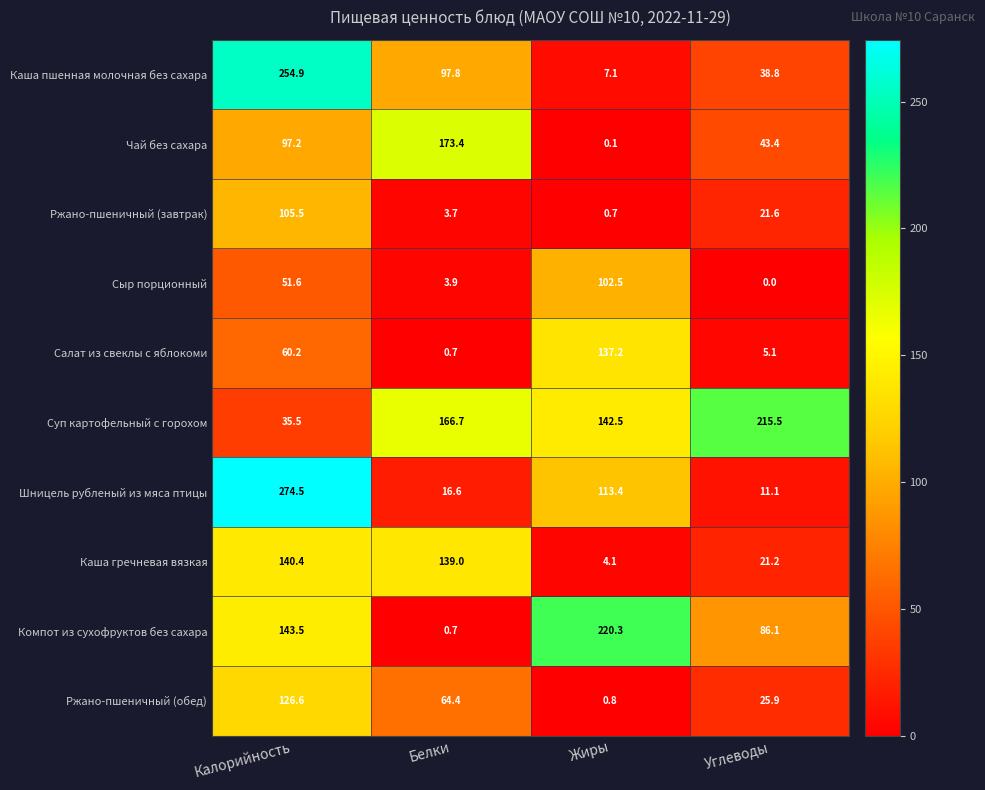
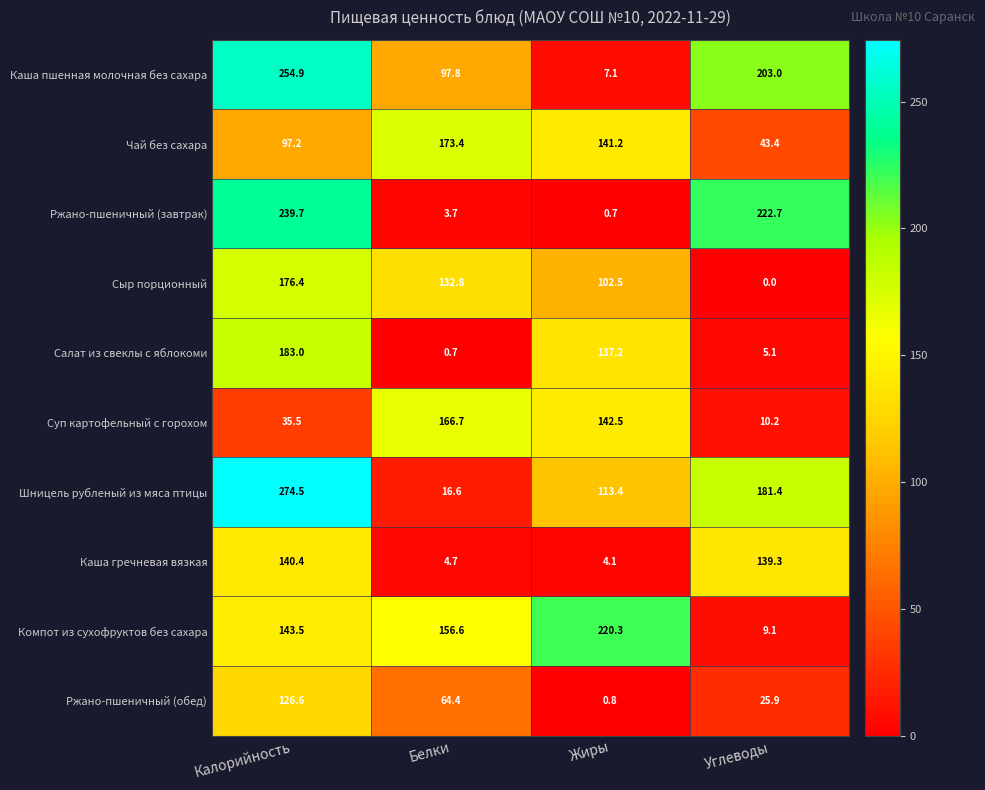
  {
    "Каша пшенная молочная без сахара": {
      "Калорийность": 254.9,
      "Белки": 97.8,
      "Жиры": 7.1,
-     "Углеводы": 38.8
+     "Углеводы": 203.0
    },
    "Чай без сахара": {
      "Калорийность": 97.2,
      "Белки": 173.4,
-     "Жиры": 0.1,
+     "Жиры": 141.2,
      "Углеводы": 43.4
    },
    "Ржано-пшеничный (завтрак)": {
-     "Калорийность": 105.5,
+     "Калорийность": 239.7,
      "Белки": 3.7,
      "Жиры": 0.7,
-     "Углеводы": 21.6
+     "Углеводы": 222.7
    },
    "Сыр порционный": {
-     "Калорийность": 51.6,
-     "Белки": 3.9,
+     "Калорийность": 176.4,
+     "Белки": 132.8,
      "Жиры": 102.5,
      "Углеводы": 0.0
    },
    "Салат из свеклы с яблокоми": {
-     "Калорийность": 60.2,
+     "Калорийность": 183.0,
      "Белки": 0.7,
      "Жиры": 137.2,
      "Углеводы": 5.1
    },
    "Суп картофельный с горохом": {
      "Калорийность": 35.5,
      "Белки": 166.7,
      "Жиры": 142.5,
-     "Углеводы": 215.5
+     "Углеводы": 10.2
    },
    "Шницель рубленый из мяса птицы": {
      "Калорийность": 274.5,
      "Белки": 16.6,
      "Жиры": 113.4,
-     "Углеводы": 11.1
+     "Углеводы": 181.4
    },
    "Каша гречневая вязкая": {
      "Калорийность": 140.4,
-     "Белки": 139.0,
+     "Белки": 4.7,
      "Жиры": 4.1,
-     "Углеводы": 21.2
+     "Углеводы": 139.3
    },
    "Компот из сухофруктов без сахара": {
      "Калорийность": 143.5,
-     "Белки": 0.7,
+     "Белки": 156.6,
      "Жиры": 220.3,
-     "Углеводы": 86.1
+     "Углеводы": 9.1
    },
    "Ржано-пшеничный (обед)": {
      "Калорийность": 126.6,
      "Белки": 64.4,
      "Жиры": 0.8,
      "Углеводы": 25.9
    }
  }
